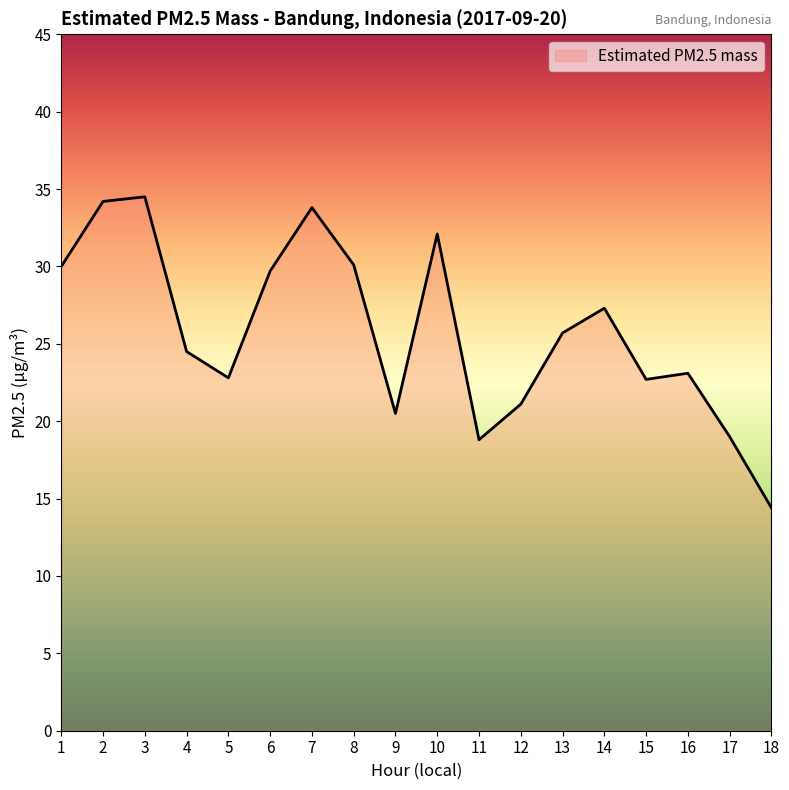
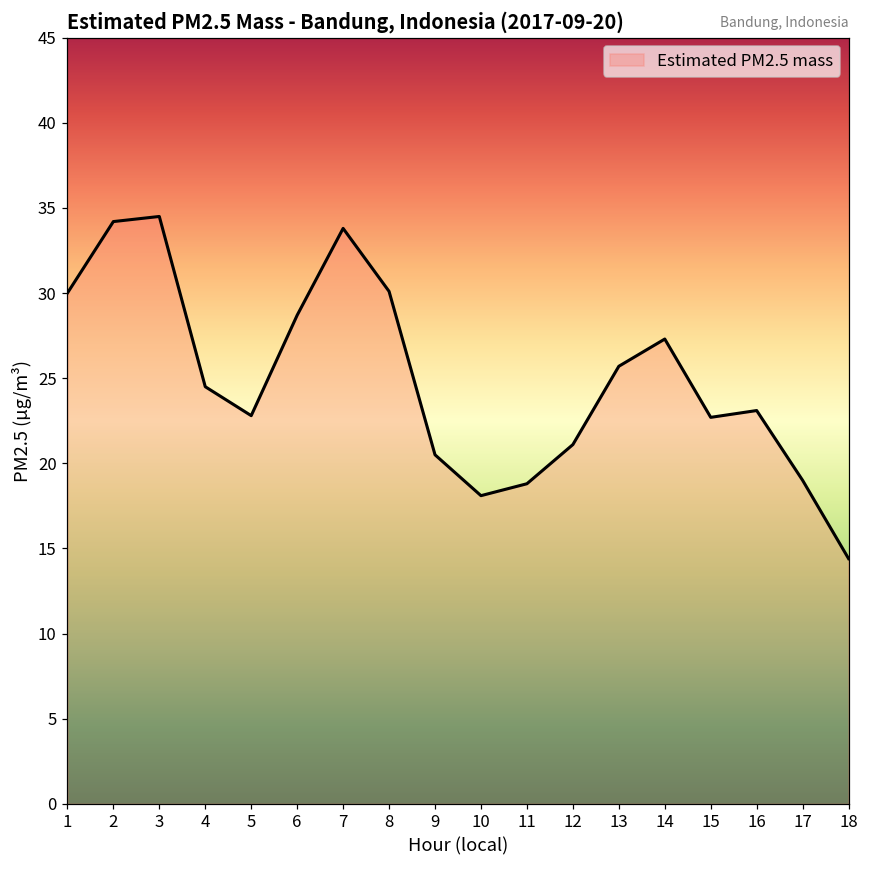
  {
    "1": 30.0,
    "2": 34.2,
    "3": 34.5,
    "4": 24.5,
    "5": 22.8,
-   "6": 29.7,
+   "6": 28.7,
    "7": 33.8,
    "8": 30.1,
    "9": 20.5,
-   "10": 32.1,
+   "10": 18.1,
    "11": 18.8,
    "12": 21.1,
    "13": 25.7,
    "14": 27.3,
    "15": 22.7,
    "16": 23.1,
    "17": 19.0,
    "18": 14.4
  }
